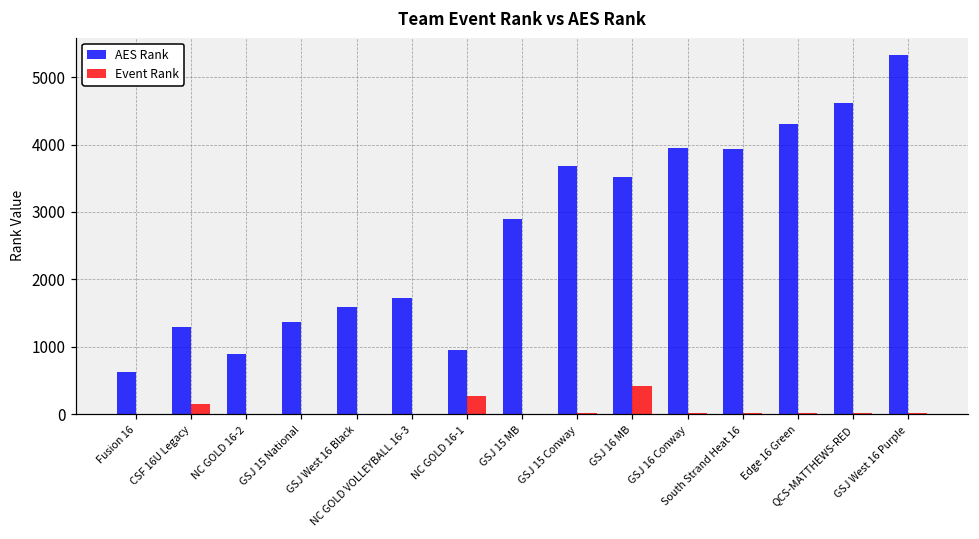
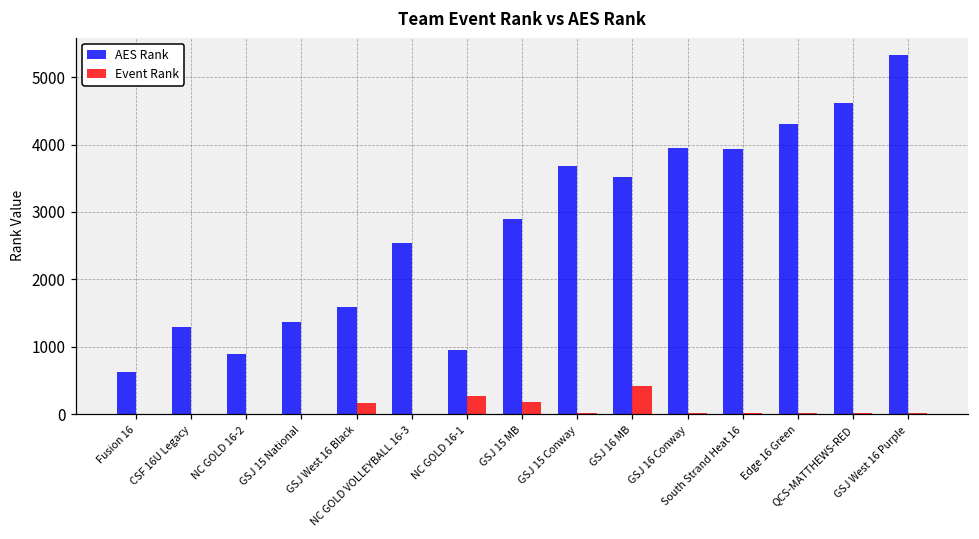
  {
    "AES Rank": {
      "Fusion 16": 600,
      "CSF 16U Legacy": 1300,
      "NC GOLD 16-2": 900,
      "GSJ 15 National": 1400,
      "GSJ West 16 Black": 1600,
-     "NC GOLD VOLLEYBALL 16-3": 1700,
+     "NC GOLD VOLLEYBALL 16-3": 2500,
      "NC GOLD 16-1": 900,
      "GSJ 15 MB": 2900,
      "GSJ 15 Conway": 3700,
      "GSJ 16 MB": 3500,
      "GSJ 16 Conway": 4000,
      "South Strand Heat 16": 3900,
      "Edge 16 Green": 4300,
      "QCS-MATTHEWS-RED": 4600,
      "GSJ West 16 Purple": 5300
    },
    "Event Rank": {
-     "CSF 16U Legacy": 100,
-     "GSJ West 16 Black": 0,
+     "CSF 16U Legacy": 0,
+     "GSJ West 16 Black": 200,
      "NC GOLD 16-1": 300,
-     "GSJ 15 MB": 0,
+     "GSJ 15 MB": 200,
      "GSJ 16 MB": 400
    }
  }
